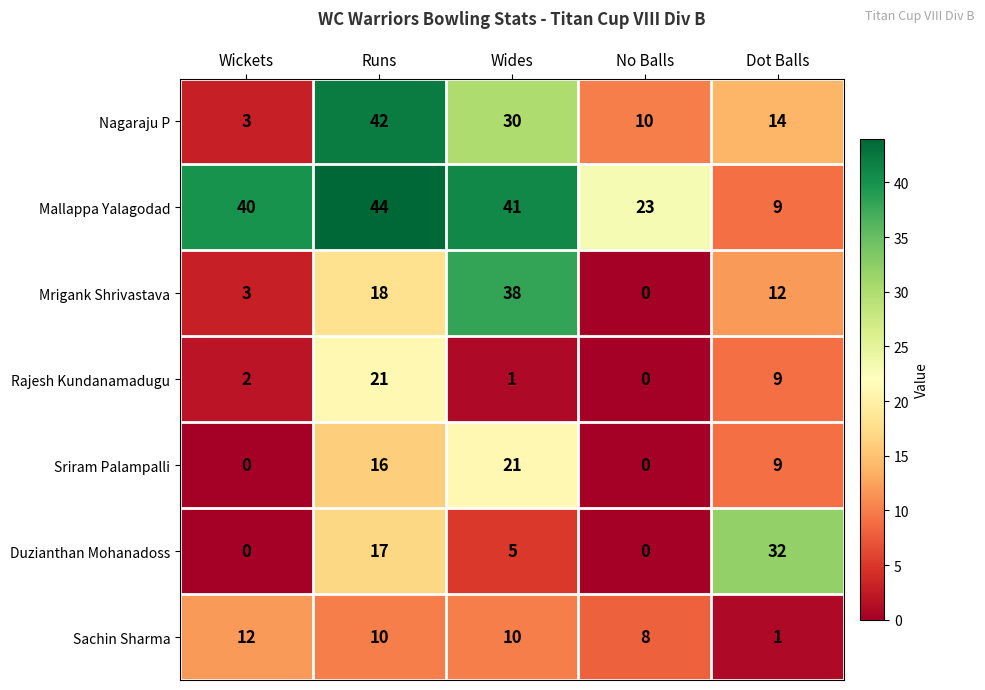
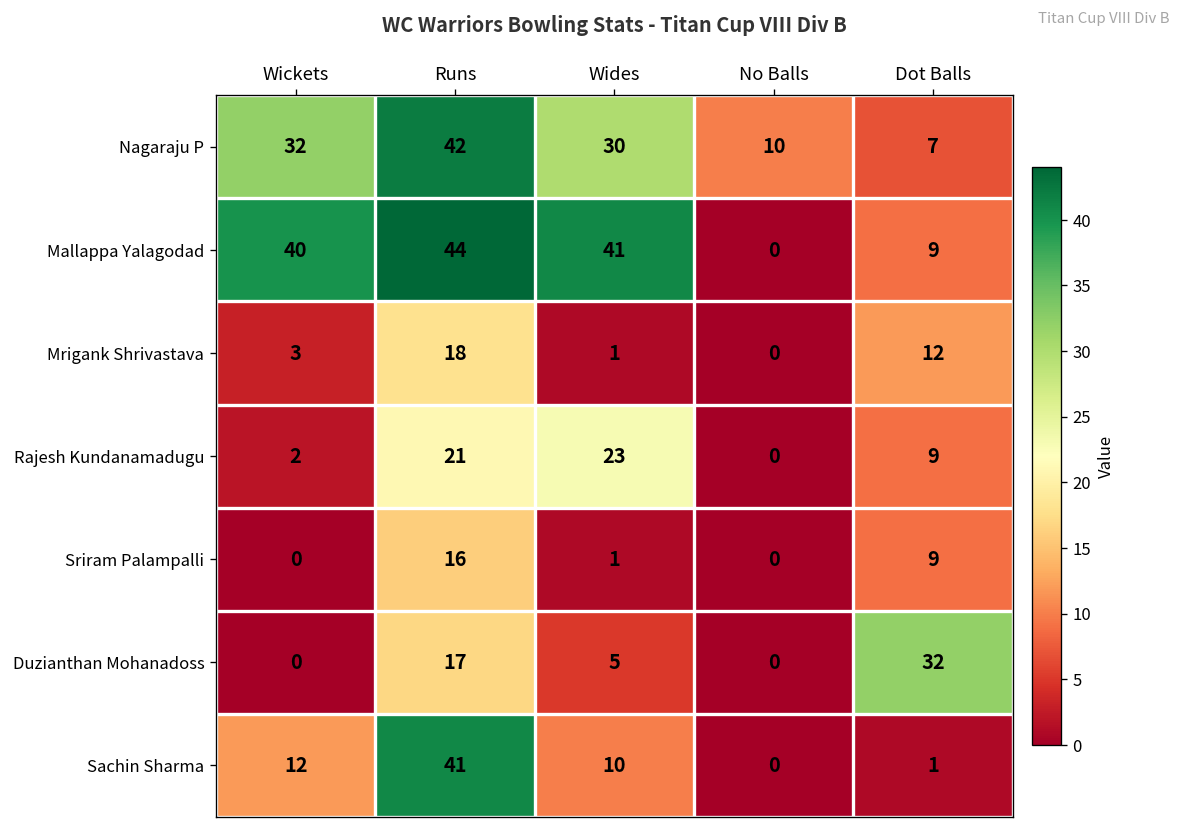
  {
    "Nagaraju P": {
-     "Wickets": 3,
+     "Wickets": 32,
      "Runs": 42,
      "Wides": 30,
      "No Balls": 10,
-     "Dot Balls": 14
+     "Dot Balls": 7
    },
    "Mallappa Yalagodad": {
      "Wickets": 40,
      "Runs": 44,
      "Wides": 41,
-     "No Balls": 23,
+     "No Balls": 0,
      "Dot Balls": 9
    },
    "Mrigank Shrivastava": {
      "Wickets": 3,
      "Runs": 18,
-     "Wides": 38,
+     "Wides": 1,
      "No Balls": 0,
      "Dot Balls": 12
    },
    "Rajesh Kundanamadugu": {
      "Wickets": 2,
      "Runs": 21,
-     "Wides": 1,
+     "Wides": 23,
      "No Balls": 0,
      "Dot Balls": 9
    },
    "Sriram Palampalli": {
      "Wickets": 0,
      "Runs": 16,
-     "Wides": 21,
+     "Wides": 1,
      "No Balls": 0,
      "Dot Balls": 9
    },
    "Duzianthan Mohanadoss": {
      "Wickets": 0,
      "Runs": 17,
      "Wides": 5,
      "No Balls": 0,
      "Dot Balls": 32
    },
    "Sachin Sharma": {
      "Wickets": 12,
-     "Runs": 10,
+     "Runs": 41,
      "Wides": 10,
-     "No Balls": 8,
+     "No Balls": 0,
      "Dot Balls": 1
    }
  }
